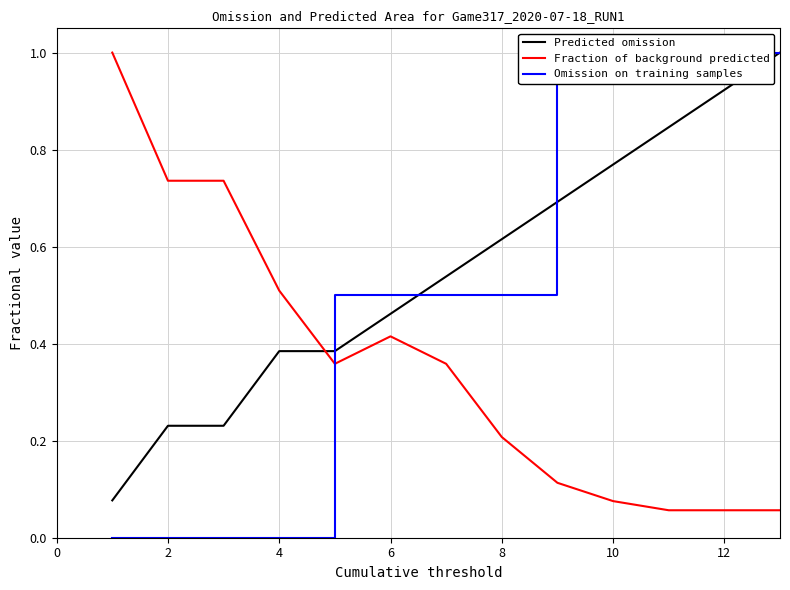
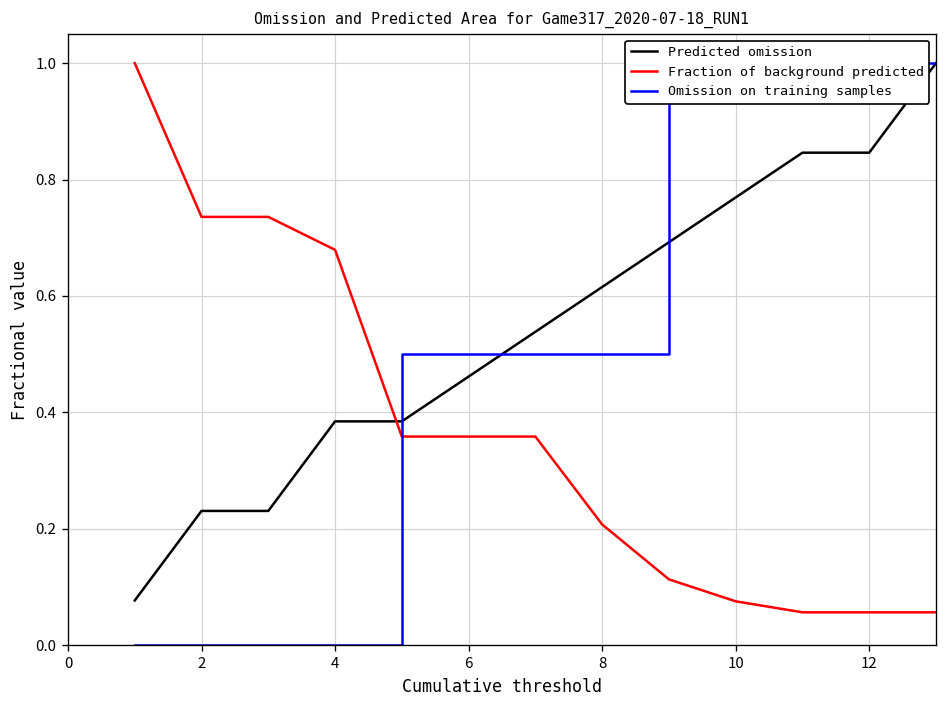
  {
    "Predicted omission": {
      "2": 0.23,
      "4": 0.38,
      "6": 0.46,
      "8": 0.62,
      "10": 0.77,
-     "12": 0.92
+     "12": 0.85
    },
    "Fraction of background predicted": {
      "2": 0.74,
-     "4": 0.51,
-     "6": 0.42,
+     "4": 0.68,
+     "6": 0.36,
      "8": 0.21,
      "10": 0.08,
      "12": 0.06
    },
    "Omission on training samples": {
      "2": 0.00,
      "4": 0.00,
      "6": 0.50,
      "8": 0.50
    }
  }
